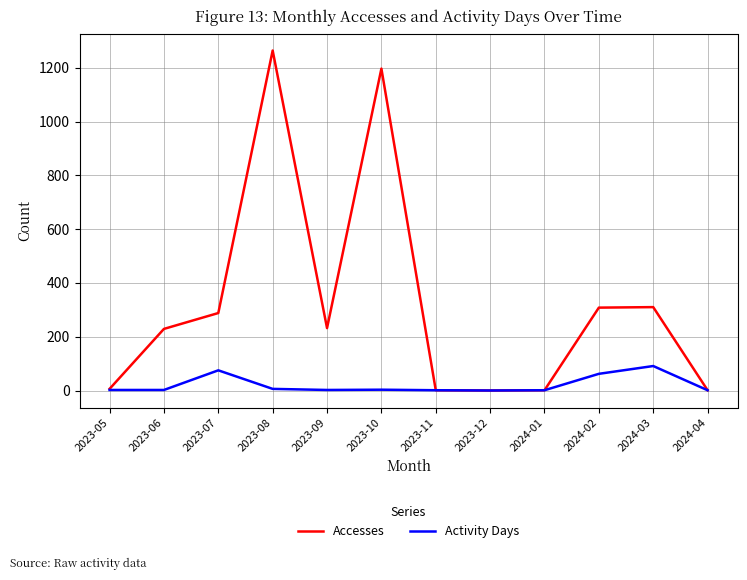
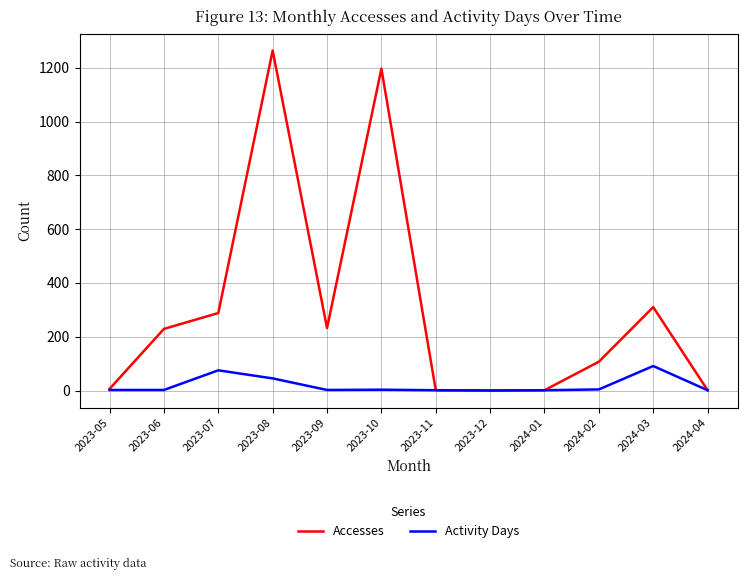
  {
    "Accesses": {
      "2023-06": 230,
      "2023-07": 290,
      "2023-08": 1260,
      "2023-09": 230,
      "2023-10": 1200,
-     "2024-02": 310,
+     "2024-02": 110,
      "2024-03": 310
    },
    "Activity Days": {
      "2023-06": 0,
      "2023-07": 80,
-     "2023-08": 10,
+     "2023-08": 50,
      "2023-09": 0,
      "2023-10": 0,
-     "2024-02": 60,
+     "2024-02": 0,
      "2024-03": 90
    }
  }
